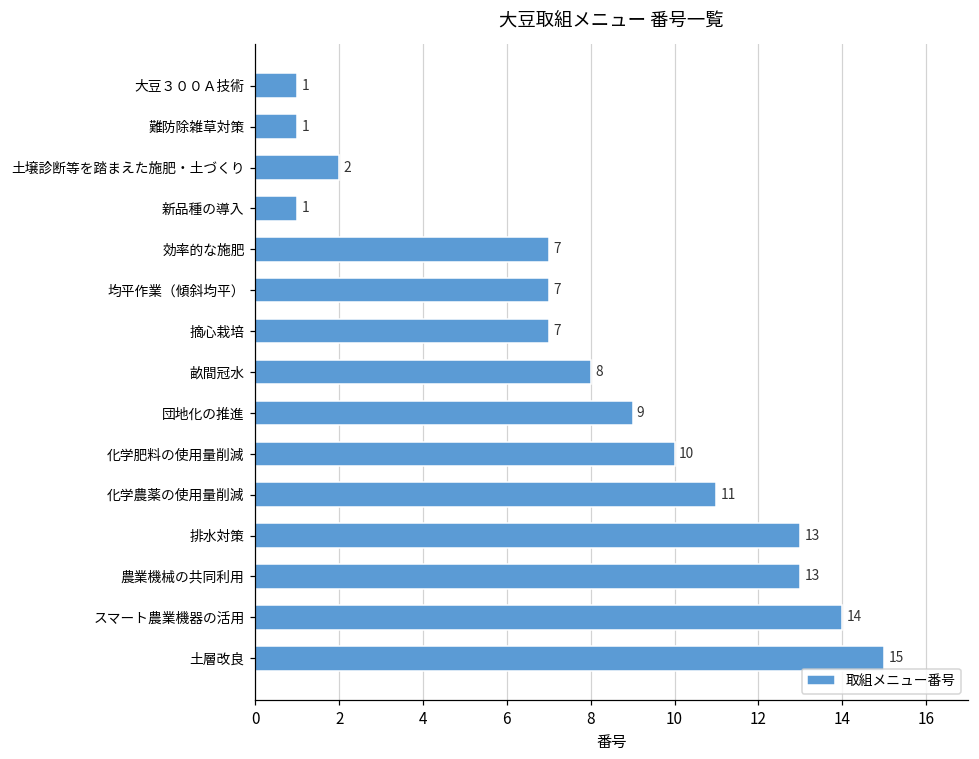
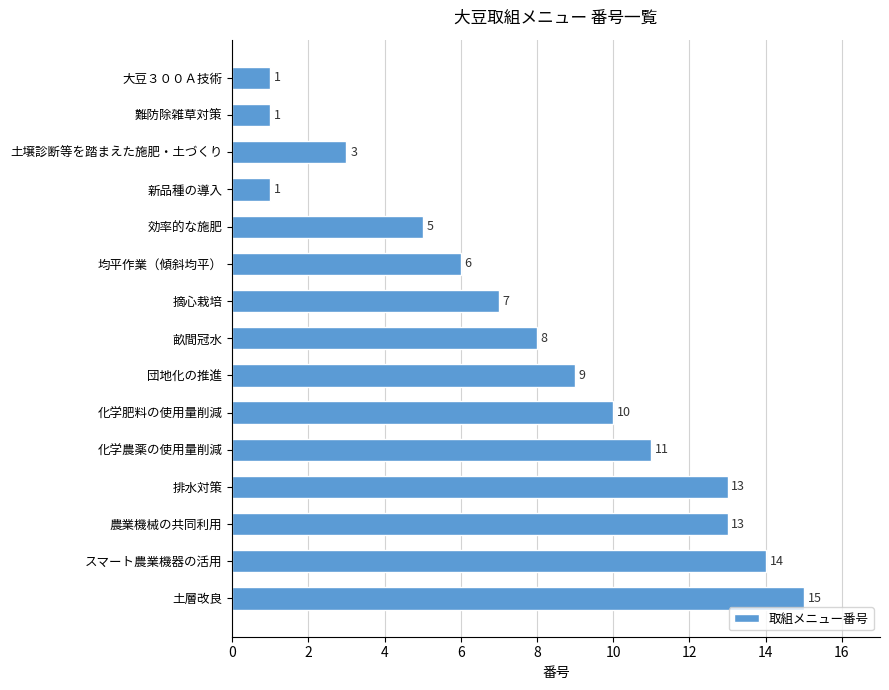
  {
    "大豆３００Ａ技術": 1,
    "難防除雑草対策": 1,
-   "土壌診断等を踏まえた施肥・土づくり": 2,
+   "土壌診断等を踏まえた施肥・土づくり": 3,
    "新品種の導入": 1,
-   "効率的な施肥": 7,
-   "均平作業（傾斜均平）": 7,
+   "効率的な施肥": 5,
+   "均平作業（傾斜均平）": 6,
    "摘心栽培": 7,
    "畝間冠水": 8,
    "団地化の推進": 9,
    "化学肥料の使用量削減": 10,
    "化学農薬の使用量削減": 11,
    "排水対策": 13,
    "農業機械の共同利用": 13,
    "スマート農業機器の活用": 14,
    "土層改良": 15
  }
